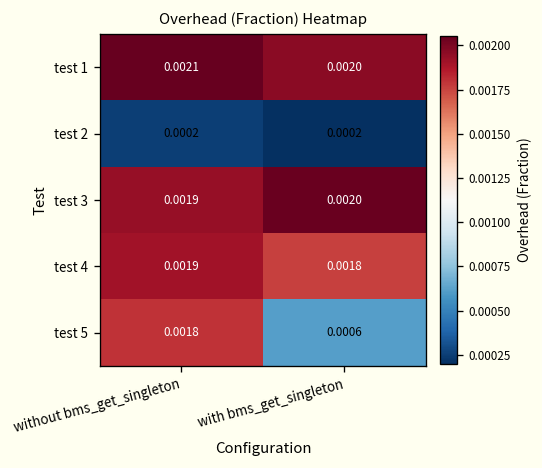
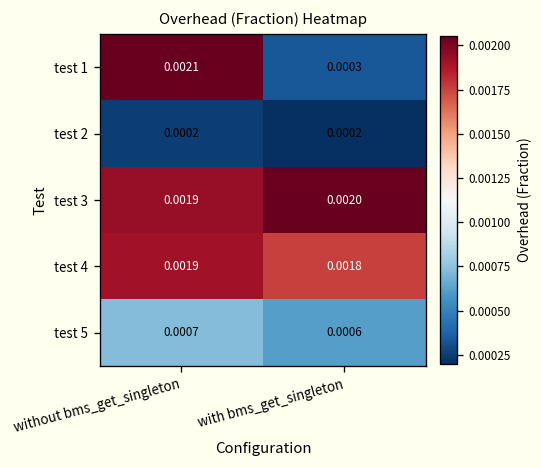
  {
    "test 1": {
      "without bms_get_singleton": 0.0021,
-     "with bms_get_singleton": 0.0020
+     "with bms_get_singleton": 0.0003
    },
    "test 2": {
      "without bms_get_singleton": 0.0002,
      "with bms_get_singleton": 0.0002
    },
    "test 3": {
      "without bms_get_singleton": 0.0019,
      "with bms_get_singleton": 0.0020
    },
    "test 4": {
      "without bms_get_singleton": 0.0019,
      "with bms_get_singleton": 0.0018
    },
    "test 5": {
-     "without bms_get_singleton": 0.0018,
+     "without bms_get_singleton": 0.0007,
      "with bms_get_singleton": 0.0006
    }
  }
